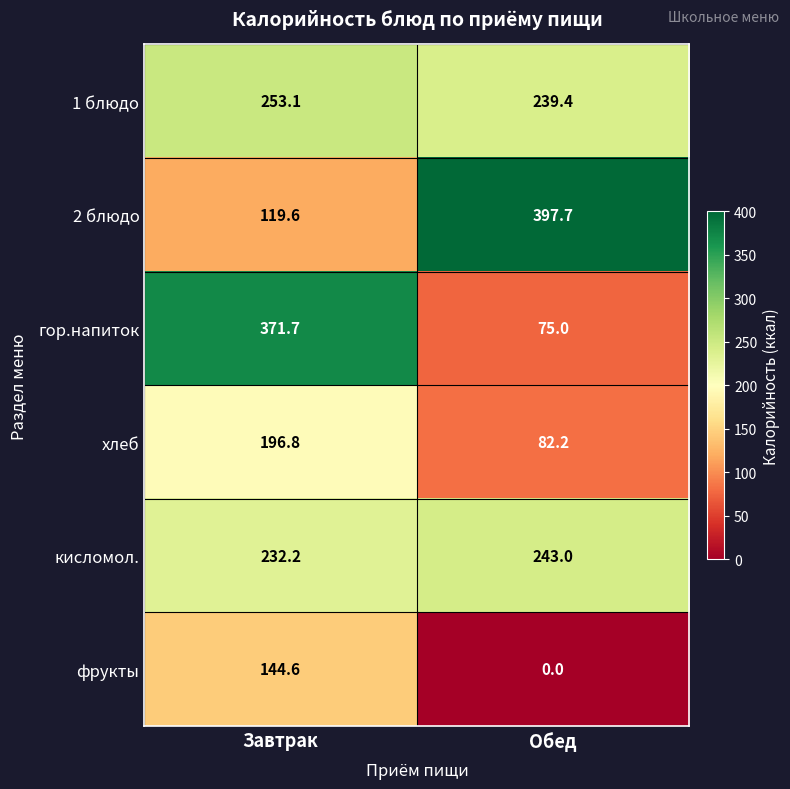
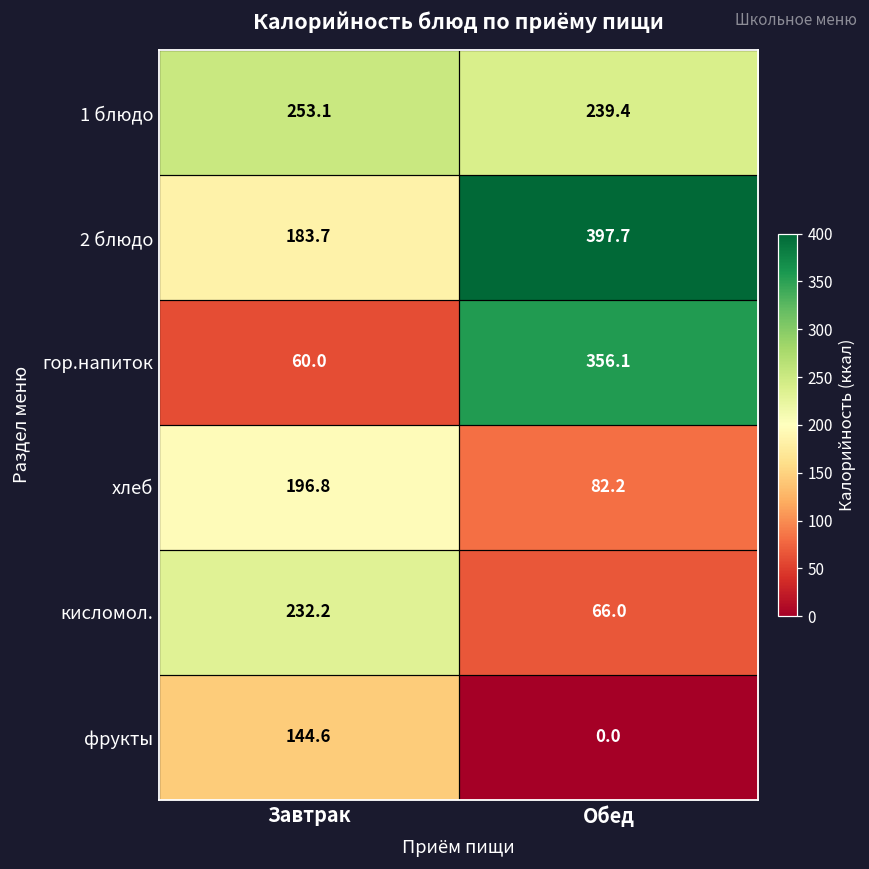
  {
    "1 блюдо": {
      "Завтрак": 253.1,
      "Обед": 239.4
    },
    "2 блюдо": {
-     "Завтрак": 119.6,
+     "Завтрак": 183.7,
      "Обед": 397.7
    },
    "гор.напиток": {
-     "Завтрак": 371.7,
-     "Обед": 75.0
+     "Завтрак": 60.0,
+     "Обед": 356.1
    },
    "хлеб": {
      "Завтрак": 196.8,
      "Обед": 82.2
    },
    "кисломол.": {
      "Завтрак": 232.2,
-     "Обед": 243.0
+     "Обед": 66.0
    },
    "фрукты": {
      "Завтрак": 144.6,
      "Обед": 0.0
    }
  }
